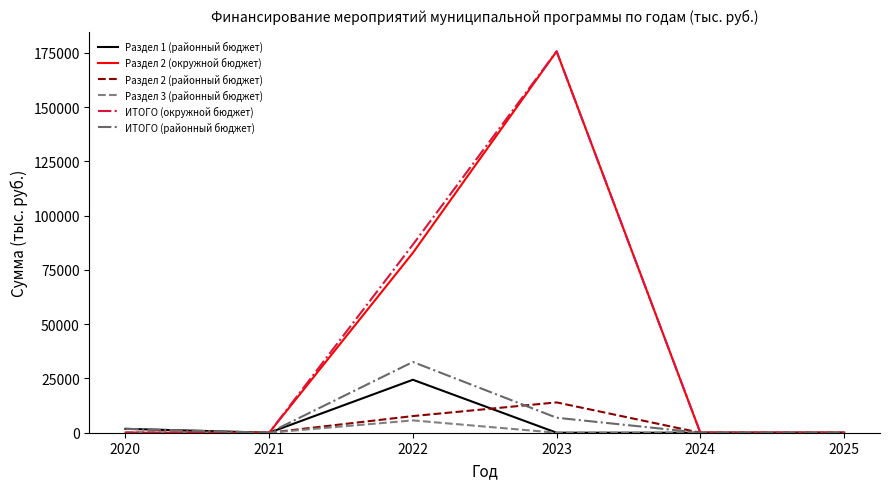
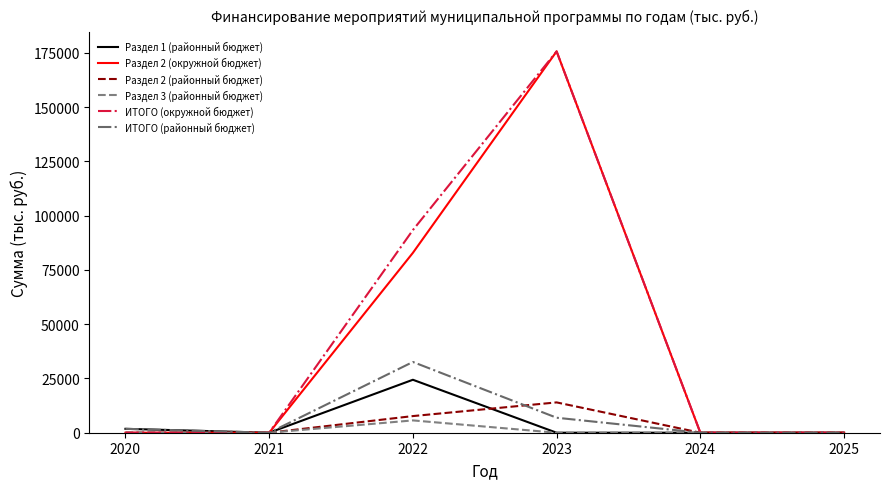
  {
    "Раздел 1 (районный бюджет)": {
      "2022": 24000
    },
    "Раздел 2 (окружной бюджет)": {
      "2022": 83000
    },
    "Раздел 2 (районный бюджет)": {
      "2022": 8000,
      "2023": 14000
    },
    "ИТОГО (окружной бюджет)": {
-     "2022": 87000
+     "2022": 93000
    }
  }
